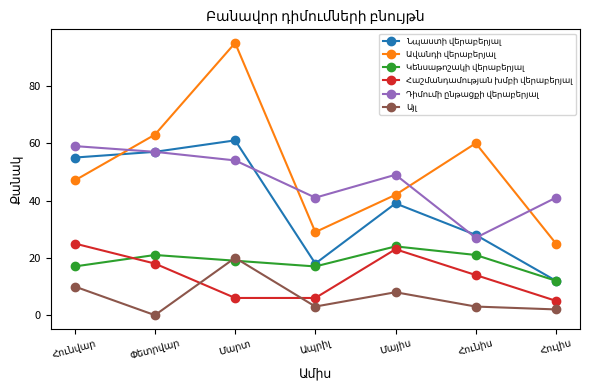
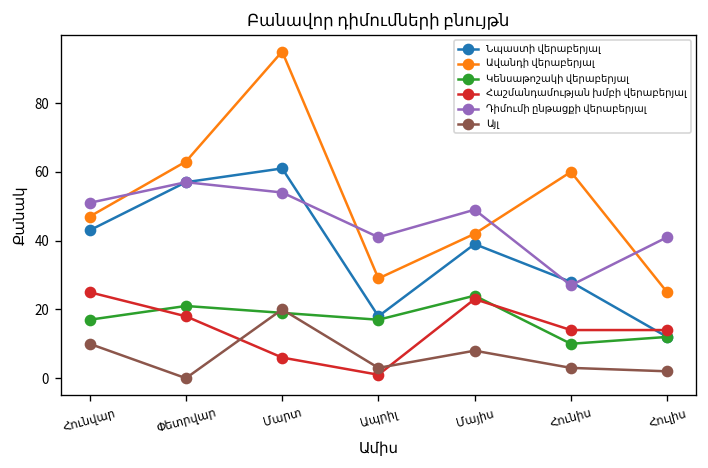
  {
    "Նպաստի վերաբերյալ": {
-     "Հունվար": 55,
+     "Հունվար": 43,
      "Մարտ": 61,
      "Ապրիլ": 18,
      "Մայիս": 39,
      "Հունիս": 28
    },
    "Ավանդի վերաբերյալ": {
      "Հունվար": 47,
      "Փետրվար": 63,
      "Մարտ": 95,
      "Ապրիլ": 29,
      "Մայիս": 42,
      "Հունիս": 60,
      "Հուլիս": 25
    },
    "Կենսաթոշակի վերաբերյալ": {
      "Հունվար": 17,
      "Փետրվար": 21,
      "Մարտ": 19,
      "Ապրիլ": 17,
      "Մայիս": 24,
-     "Հունիս": 21
+     "Հունիս": 10
    },
    "Հաշմանդամության խմբի վերաբերյալ": {
      "Հունվար": 25,
      "Փետրվար": 18,
      "Մարտ": 6,
-     "Ապրիլ": 6,
+     "Ապրիլ": 1,
      "Մայիս": 23,
      "Հունիս": 14,
-     "Հուլիս": 5
+     "Հուլիս": 14
    },
    "Դիմումի ընթացքի վերաբերյալ": {
-     "Հունվար": 59,
+     "Հունվար": 51,
      "Մարտ": 54,
      "Ապրիլ": 41,
      "Մայիս": 49,
      "Հունիս": 27,
      "Հուլիս": 41
    },
    "Այլ": {
      "Հունվար": 10,
      "Փետրվար": 0,
      "Մարտ": 20,
      "Ապրիլ": 3,
      "Մայիս": 8,
      "Հունիս": 3,
      "Հուլիս": 2
    }
  }
